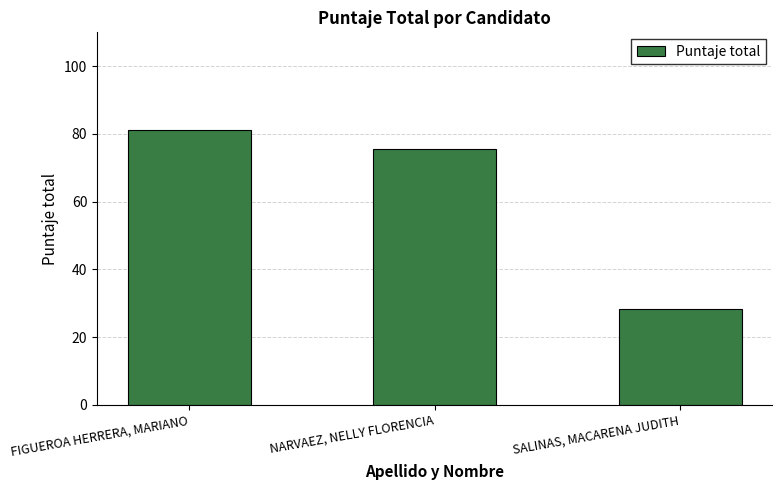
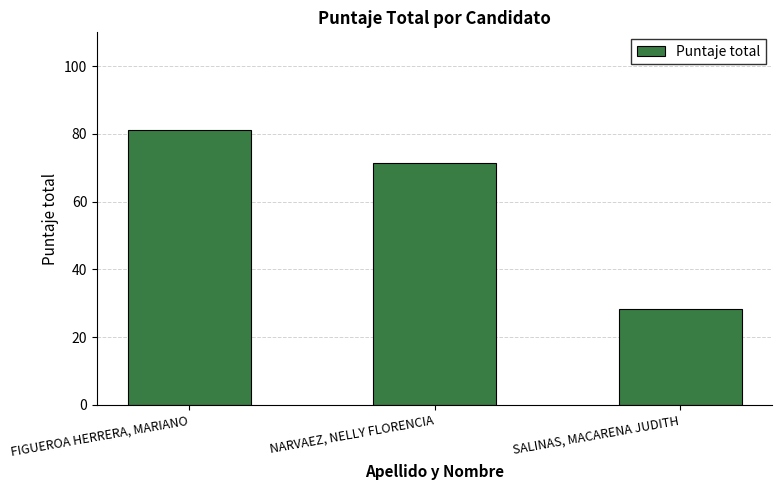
  {
    "FIGUEROA HERRERA, MARIANO": 81,
-   "NARVAEZ, NELLY FLORENCIA": 76,
+   "NARVAEZ, NELLY FLORENCIA": 71,
    "SALINAS, MACARENA JUDITH": 28
  }
